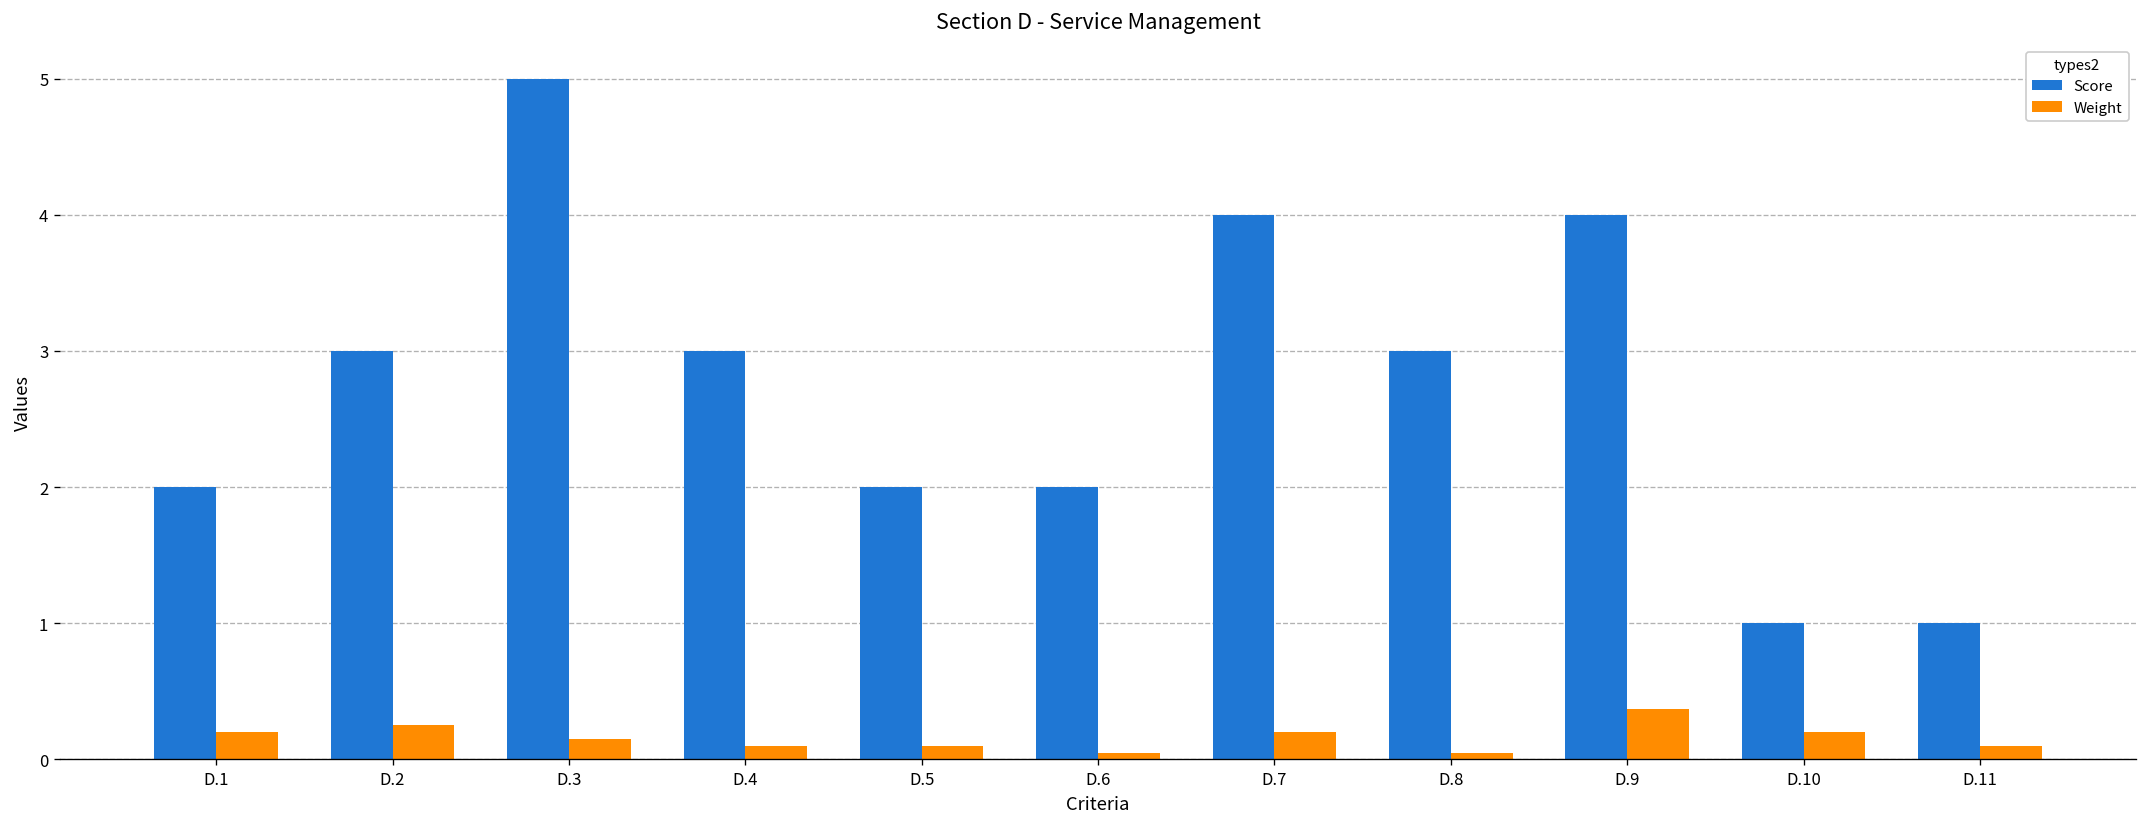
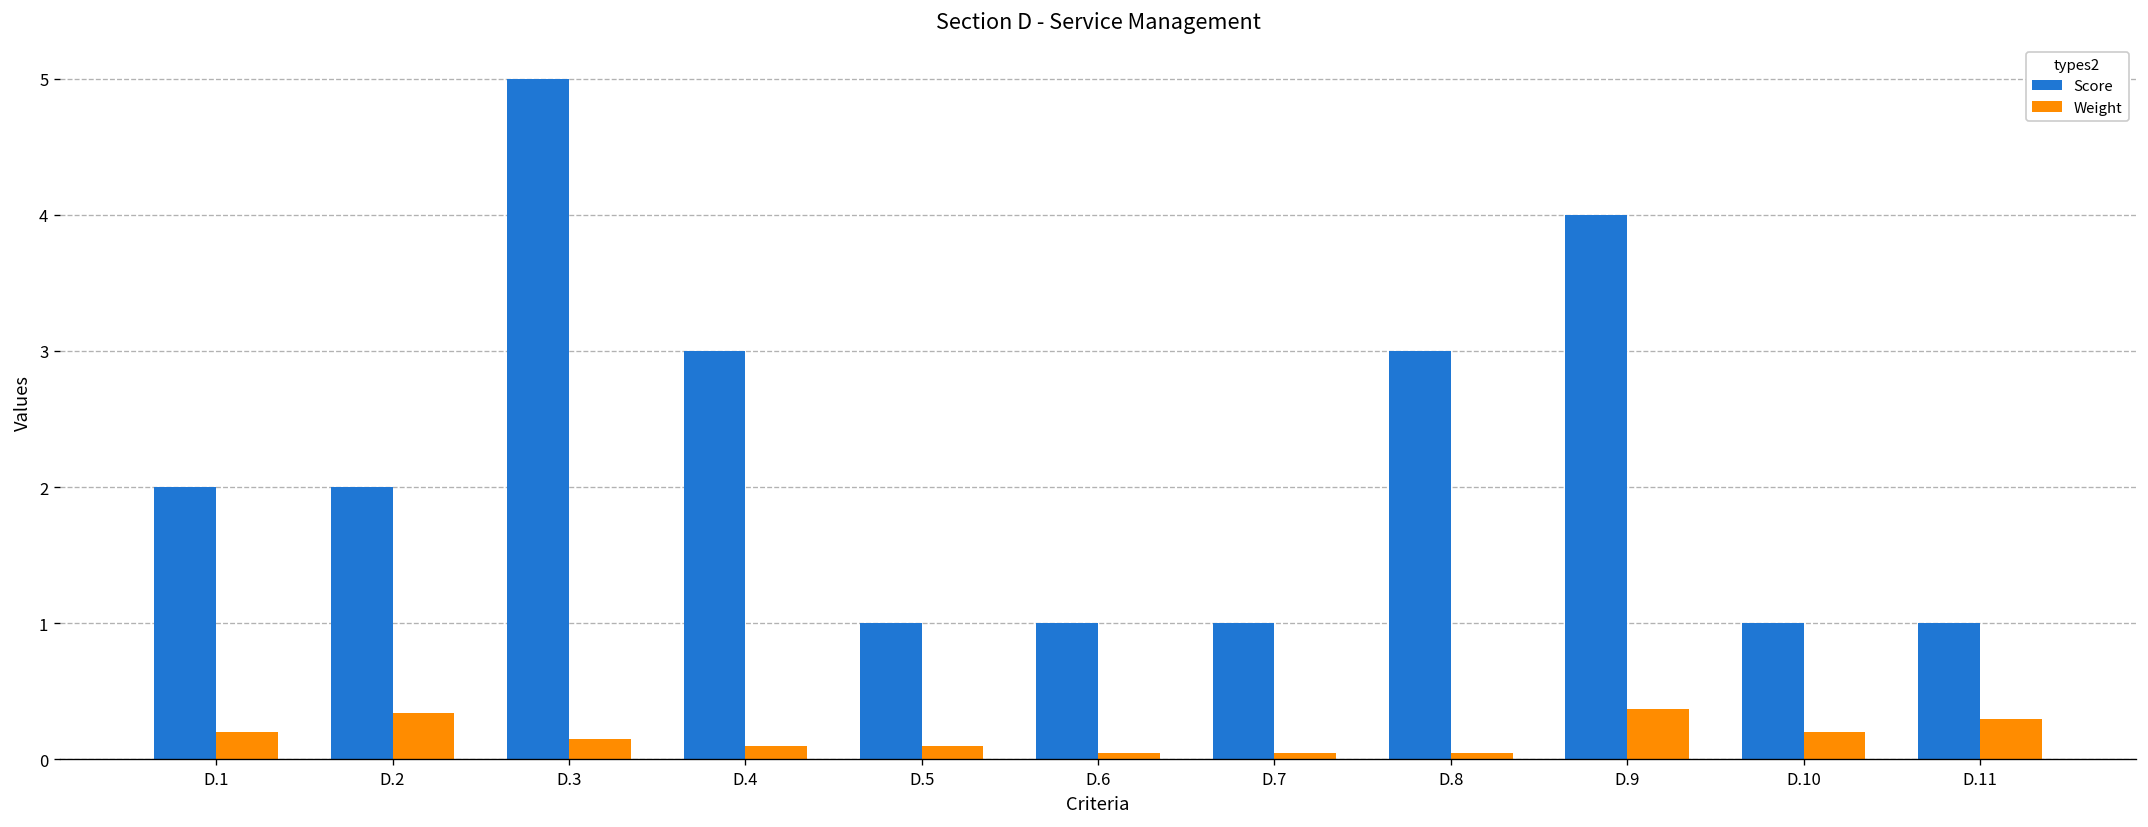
  {
    "Score": {
      "D.1": 2,
-     "D.2": 3,
+     "D.2": 2,
      "D.3": 5,
      "D.4": 3,
-     "D.5": 2,
-     "D.6": 2,
-     "D.7": 4,
+     "D.5": 1,
+     "D.6": 1,
+     "D.7": 1,
      "D.8": 3,
      "D.9": 4,
      "D.10": 1,
      "D.11": 1
    },
    "Weight": {
      "D.1": 0.20,
-     "D.2": 0.25,
+     "D.2": 0.34,
      "D.3": 0.15,
      "D.4": 0.10,
      "D.5": 0.10,
      "D.6": 0.05,
-     "D.7": 0.20,
+     "D.7": 0.05,
      "D.8": 0.05,
      "D.9": 0.37,
      "D.10": 0.20,
-     "D.11": 0.1
+     "D.11": 0.3
    }
  }
